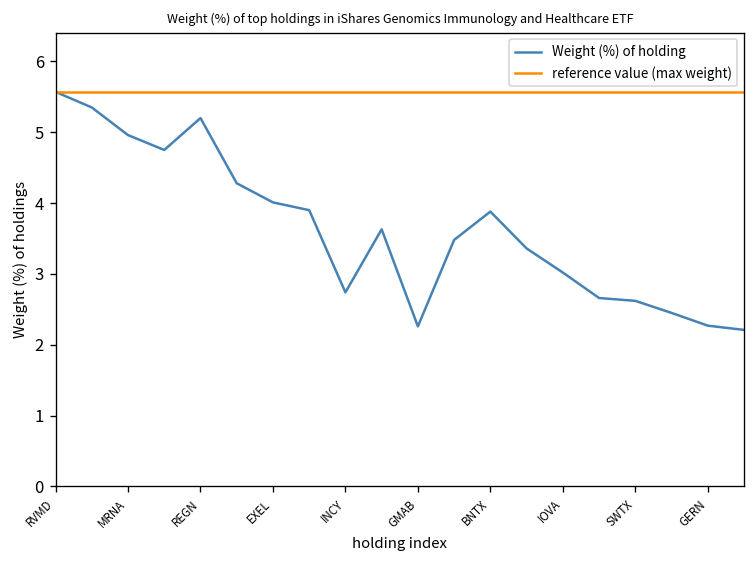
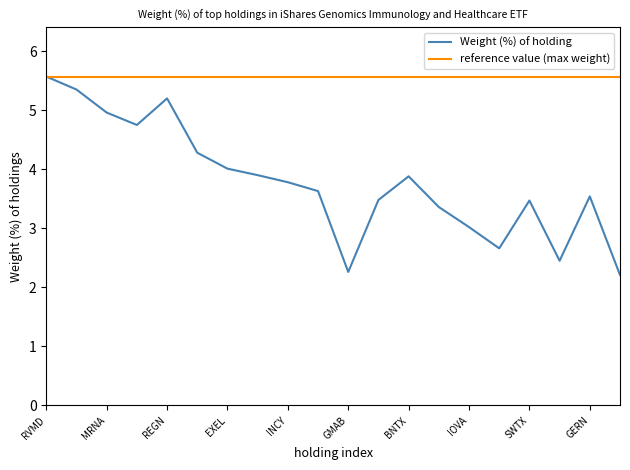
  {
    "Weight (%) of holding": {
      "MRNA": 5.0,
      "REGN": 5.2,
      "EXEL": 4.0,
-     "INCY": 2.7,
+     "INCY": 3.8,
      "GMAB": 2.3,
      "BNTX": 3.9,
      "IOVA": 3.0,
-     "SWTX": 2.6,
-     "GERN": 2.3
+     "SWTX": 3.5,
+     "GERN": 3.5
    },
    "reference value (max weight)": {
      "MRNA": 5.6,
      "REGN": 5.6,
      "EXEL": 5.6,
      "INCY": 5.6,
      "GMAB": 5.6,
      "BNTX": 5.6,
      "IOVA": 5.6,
      "SWTX": 5.6,
      "GERN": 5.6
    }
  }
